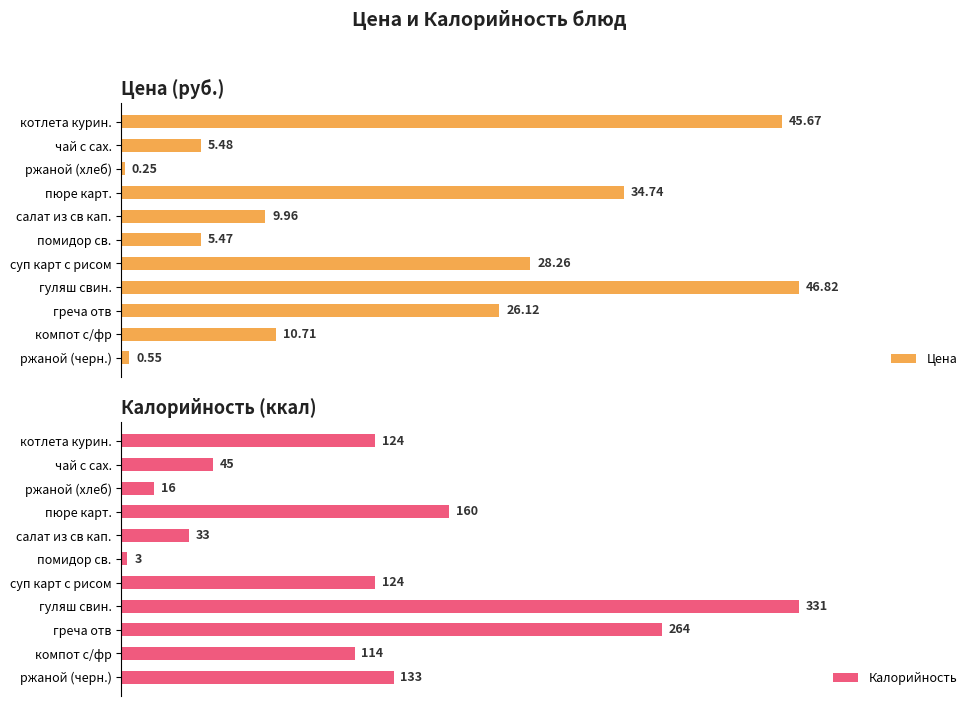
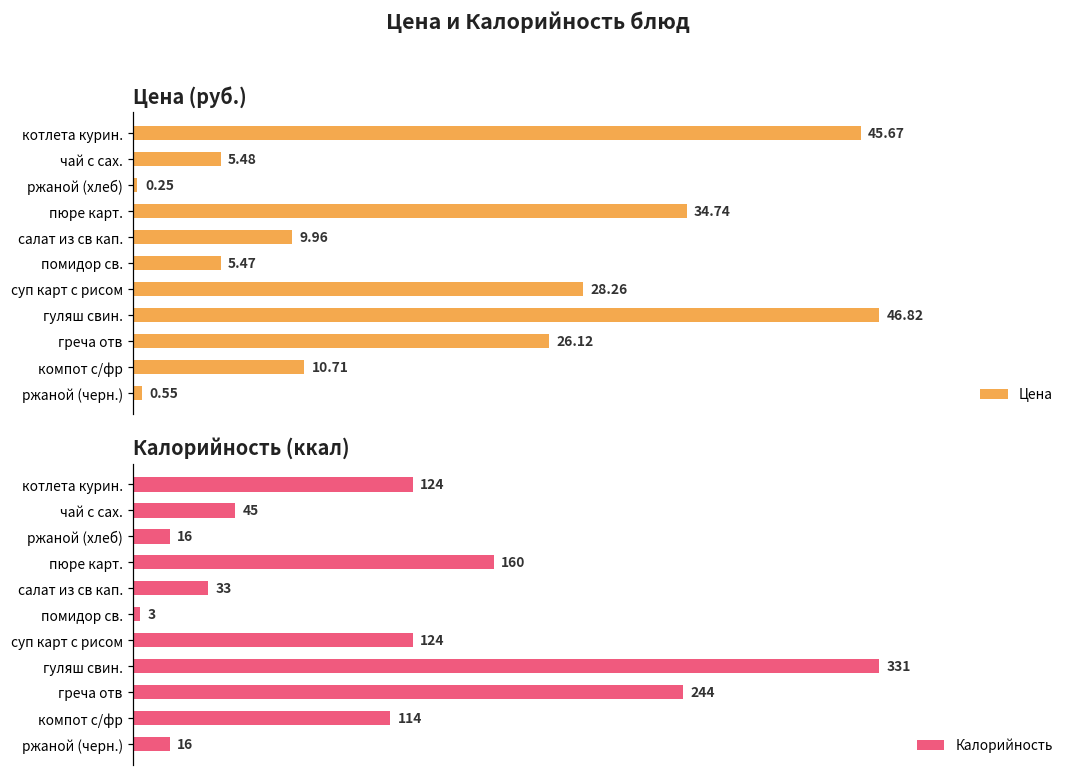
  {
    "Цена (руб.)": {
      "котлета курин.": 45.67,
      "чай с сах.": 5.48,
      "ржаной (хлеб)": 0.25,
      "пюре карт.": 34.74,
      "салат из св кап.": 9.96,
      "помидор св.": 5.47,
      "суп карт с рисом": 28.26,
      "гуляш свин.": 46.82,
      "греча отв": 26.12,
      "компот с/фр": 10.71,
      "ржаной (черн.)": 0.55
    },
    "Калорийность (ккал)": {
      "котлета курин.": 124,
      "чай с сах.": 45,
      "ржаной (хлеб)": 16,
      "пюре карт.": 160,
      "салат из св кап.": 33,
      "помидор св.": 3,
      "суп карт с рисом": 124,
      "гуляш свин.": 331,
-     "греча отв": 264,
+     "греча отв": 244,
      "компот с/фр": 114,
-     "ржаной (черн.)": 133
+     "ржаной (черн.)": 16
    }
  }
